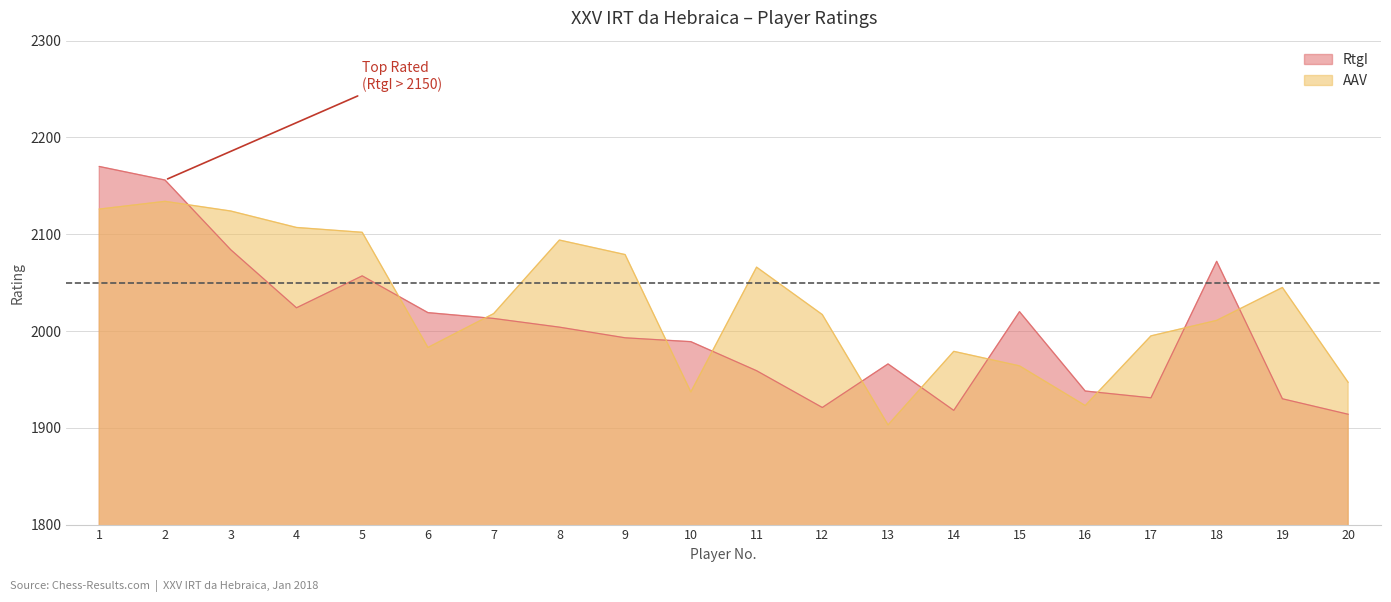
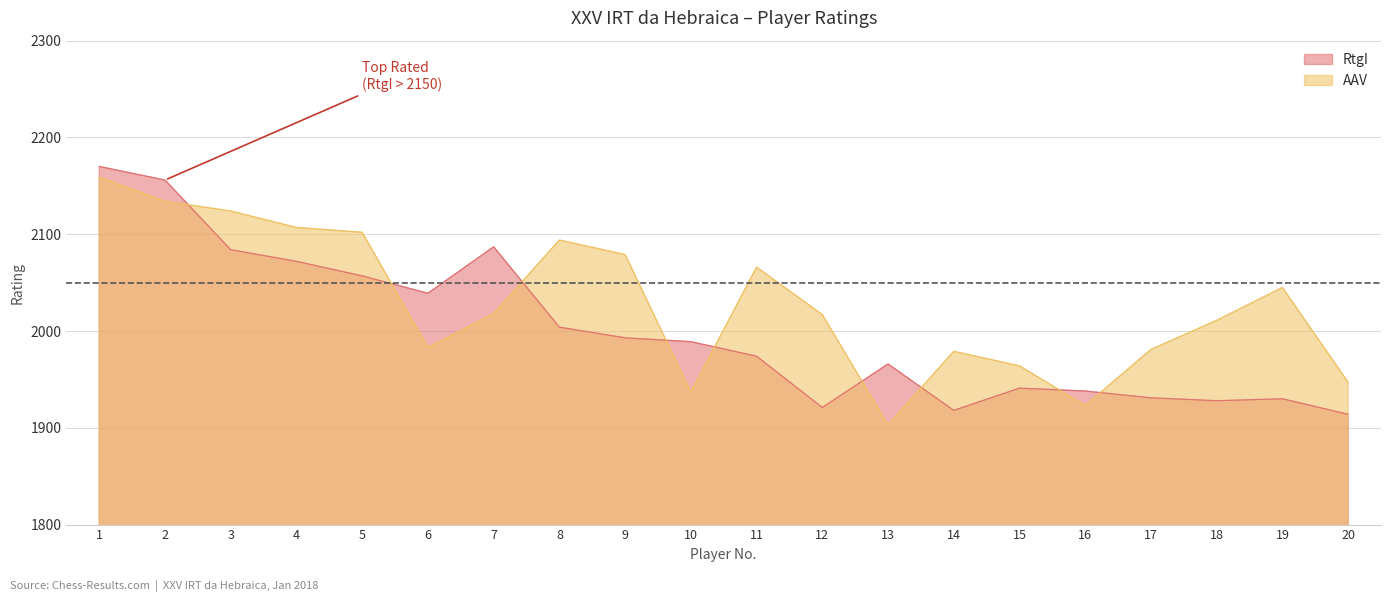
  {
    "RtgI": {
      "1": 2170,
      "3": 2080,
-     "4": 2020,
+     "4": 2070,
      "5": 2060,
-     "6": 2020,
-     "7": 2010,
+     "6": 2040,
+     "7": 2090,
      "8": 2000,
      "9": 1990,
      "10": 1990,
-     "11": 1960,
+     "11": 1970,
      "12": 1920,
      "13": 1970,
      "14": 1920,
-     "15": 2020,
+     "15": 1940,
      "16": 1940,
      "17": 1930,
-     "18": 2070,
+     "18": 1930,
      "19": 1930,
      "20": 1910
    },
    "AAV": {
-     "1": 2130,
+     "1": 2160,
      "2": 2130,
      "3": 2120,
      "4": 2110,
      "5": 2100,
      "6": 1980,
      "7": 2020,
      "8": 2090,
      "9": 2080,
      "10": 1940,
      "11": 2070,
      "12": 2020,
      "13": 1900,
      "14": 1980,
      "15": 1960,
      "16": 1920,
-     "17": 2000,
+     "17": 1980,
      "18": 2010,
      "19": 2050,
      "20": 1950
    }
  }
